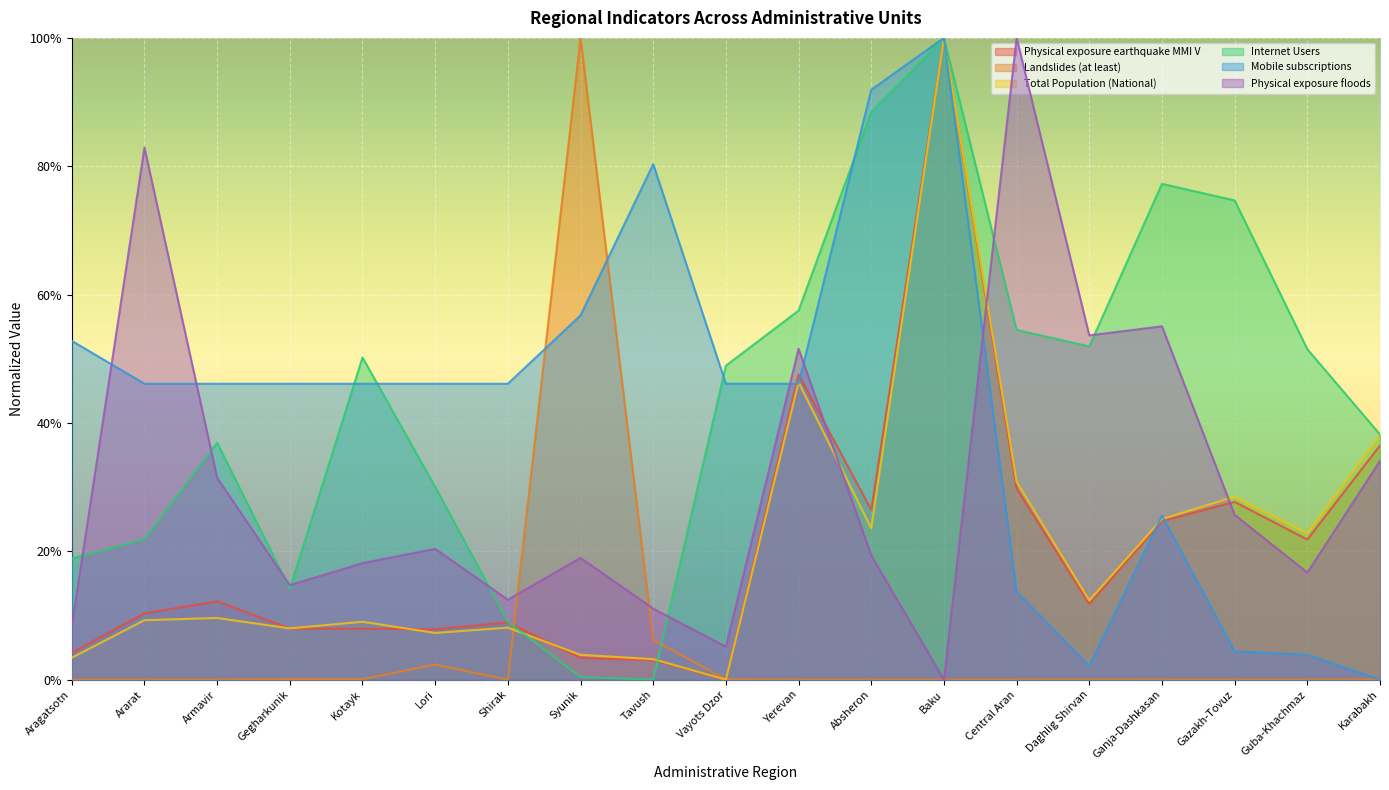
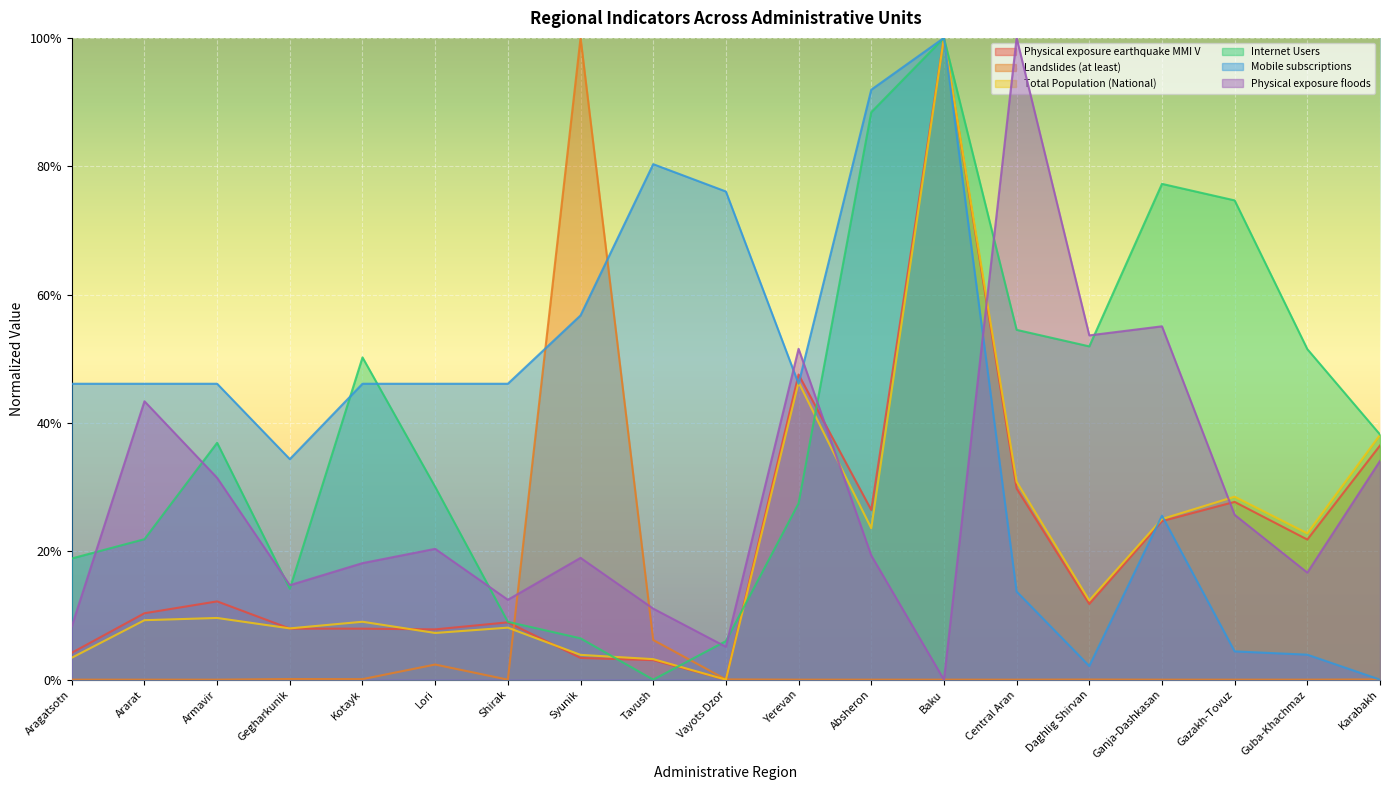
  {
    "Internet Users": {
      "Aragatsotn": "19%",
      "Ararat": "22%",
      "Armavir": "37%",
      "Gegharkunik": "14%",
      "Kotayk": "50%",
      "Lori": "30%",
-     "Syunik": "0%",
+     "Syunik": "6%",
      "Tavush": "0%",
-     "Vayots Dzor": "49%",
-     "Yerevan": "58%",
+     "Vayots Dzor": "6%",
+     "Yerevan": "27%",
      "Absheron": "88%",
      "Central Aran": "55%",
      "Daghlig Shirvan": "52%",
      "Ganja-Dashkasan": "77%",
      "Gazakh-Tovuz": "75%",
      "Guba-Khachmaz": "52%"
    },
    "Mobile subscriptions": {
-     "Aragatsotn": "53%",
+     "Aragatsotn": "46%",
      "Ararat": "46%",
      "Armavir": "46%",
-     "Gegharkunik": "46%",
+     "Gegharkunik": "34%",
      "Kotayk": "46%",
      "Lori": "46%",
      "Shirak": "46%",
      "Syunik": "57%",
      "Tavush": "80%",
-     "Vayots Dzor": "46%",
+     "Vayots Dzor": "76%",
      "Absheron": "92%",
      "Central Aran": "14%",
      "Daghlig Shirvan": "2%",
      "Ganja-Dashkasan": "26%",
      "Gazakh-Tovuz": "4%",
      "Guba-Khachmaz": "4%"
    },
    "Physical exposure floods": {
      "Aragatsotn": "8%",
-     "Ararat": "83%",
+     "Ararat": "43%",
      "Armavir": "31%",
      "Gegharkunik": "15%",
      "Kotayk": "18%",
      "Lori": "20%",
      "Shirak": "12%",
      "Syunik": "19%",
      "Tavush": "11%",
      "Vayots Dzor": "5%",
      "Yerevan": "52%",
      "Absheron": "19%",
      "Central Aran": "100%",
      "Daghlig Shirvan": "54%",
      "Ganja-Dashkasan": "55%",
      "Gazakh-Tovuz": "26%",
      "Guba-Khachmaz": "17%",
      "Karabakh": "34%"
    }
  }
